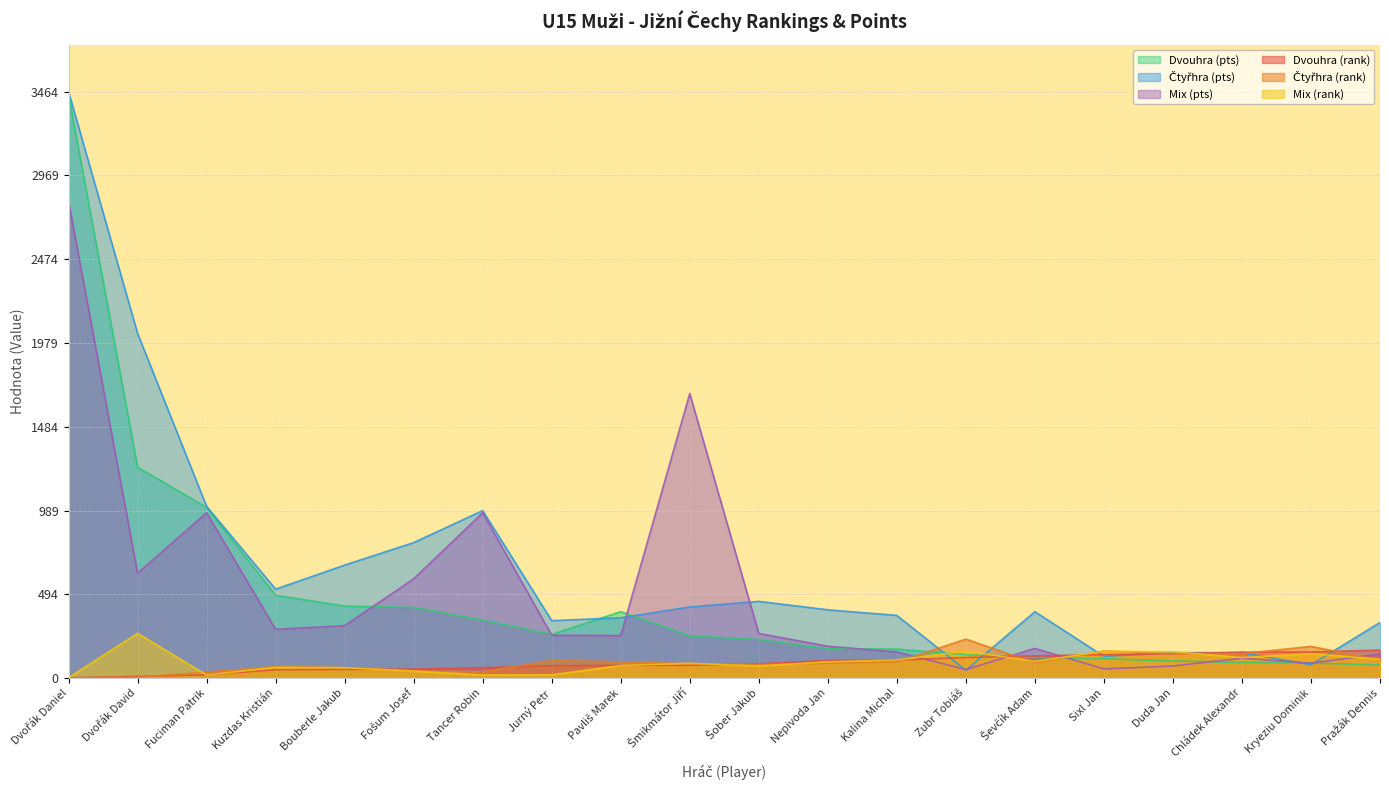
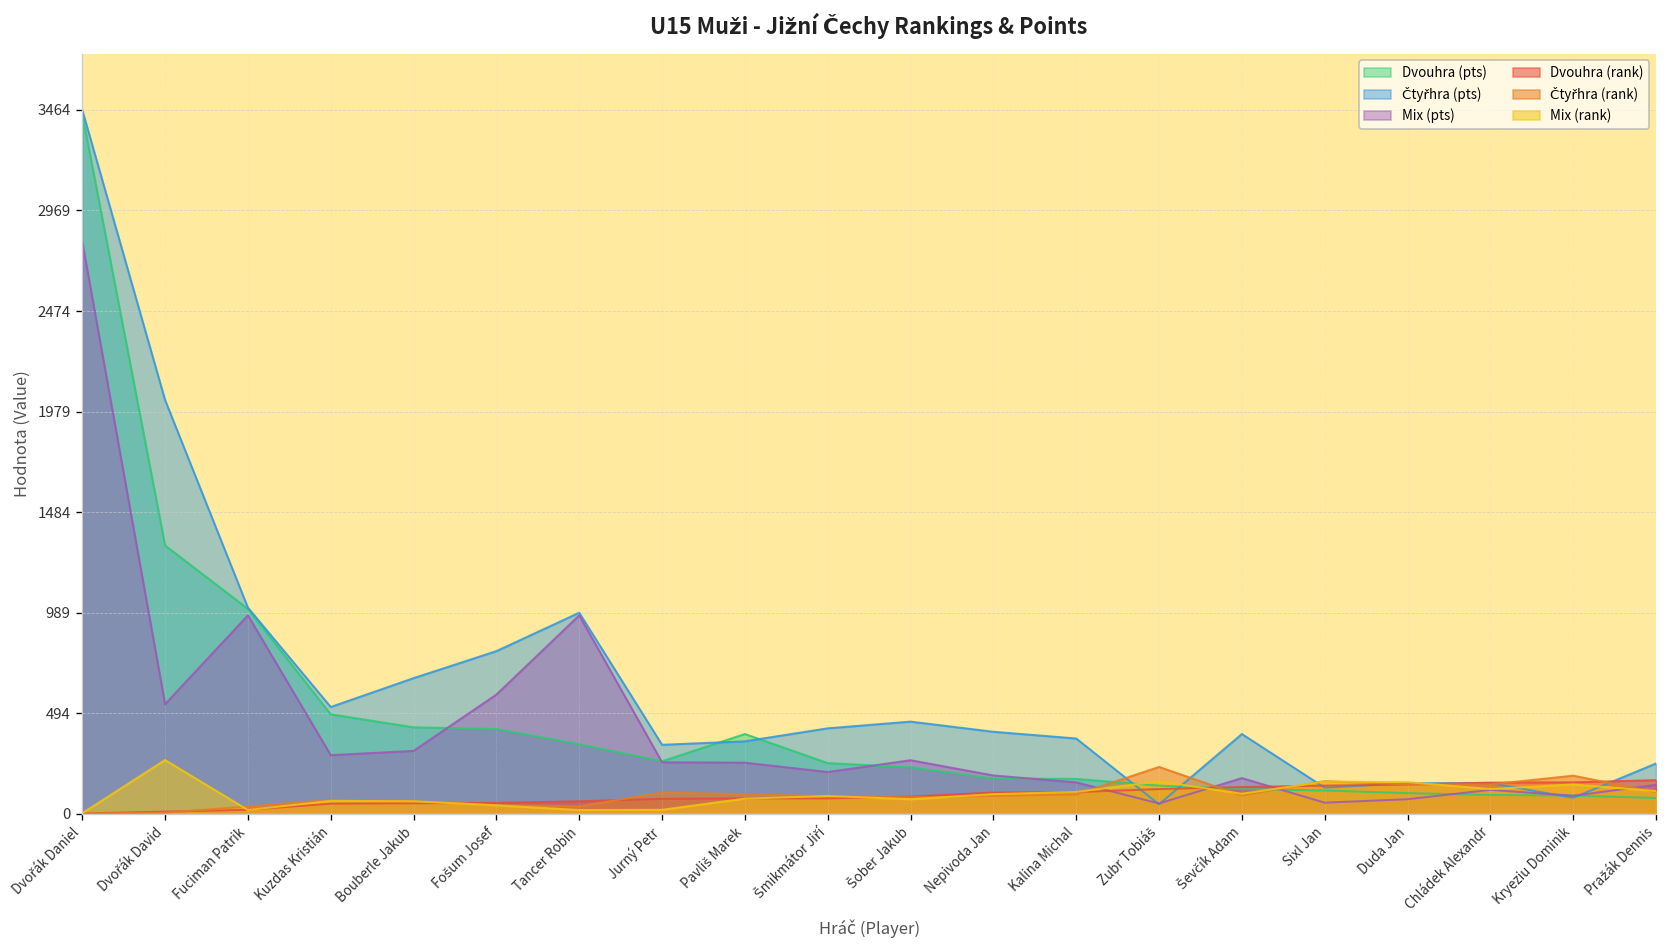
  {
    "Dvouhra (pts)": {
      "Dvořák Daniel": 3450,
-     "Dvořák David": 1250,
+     "Dvořák David": 1320,
      "Kuzdas Kristián": 490,
      "Bouberle Jakub": 430,
      "Fošum Josef": 420,
      "Tancer Robin": 340,
      "Pavliš Marek": 390,
      "Šmikmátor Jiří": 250,
      "Šober Jakub": 230,
      "Kalina Michal": 170,
      "Zubr Tobiáš": 140,
      "Duda Jan": 100,
      "Chládek Alexandr": 90,
      "Pražák Dennis": 80
    },
    "Čtyřhra (pts)": {
      "Dvořák Daniel": 3460,
      "Dvořák David": 2040,
      "Kuzdas Kristián": 530,
      "Bouberle Jakub": 670,
      "Fošum Josef": 800,
      "Jurný Petr": 340,
      "Pavliš Marek": 360,
      "Šmikmátor Jiří": 420,
      "Šober Jakub": 450,
      "Nepivoda Jan": 400,
      "Kalina Michal": 370,
      "Ševčík Adam": 390,
-     "Pražák Dennis": 330
+     "Pražák Dennis": 250
    },
    "Mix (pts)": {
      "Dvořák Daniel": 2820,
-     "Dvořák David": 620,
+     "Dvořák David": 540,
      "Fuciman Patrik": 980,
      "Kuzdas Kristián": 290,
      "Bouberle Jakub": 310,
      "Fošum Josef": 590,
      "Pavliš Marek": 250,
-     "Šmikmátor Jiří": 1680,
+     "Šmikmátor Jiří": 210,
      "Šober Jakub": 260,
      "Kalina Michal": 150,
      "Ševčík Adam": 180,
      "Sixl Jan": 50,
      "Duda Jan": 70,
      "Pražák Dennis": 140
    },
    "Mix (rank)": {
      "Dvořák David": 260,
      "Tancer Robin": 20,
      "Jurný Petr": 20,
      "Zubr Tobiáš": 160
    }
  }
